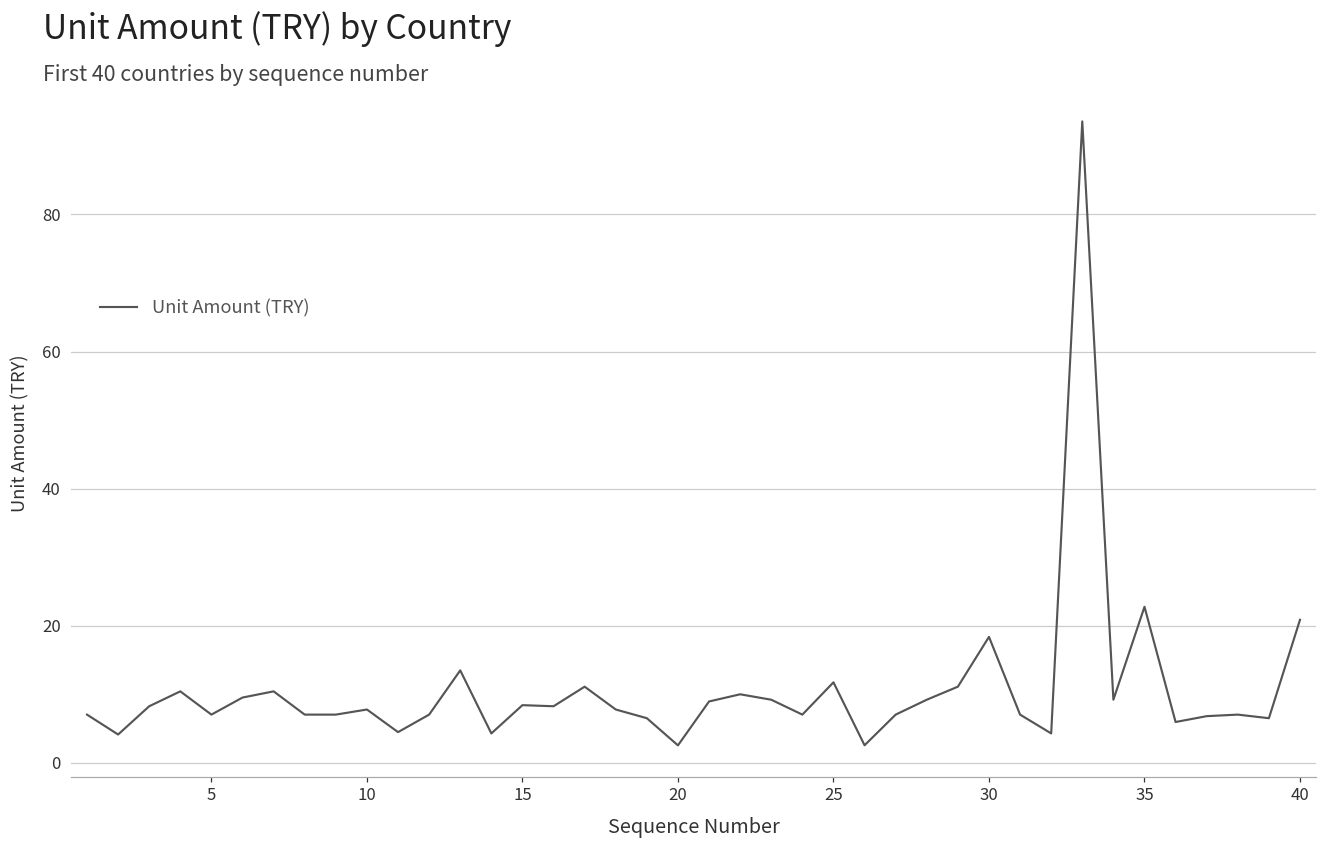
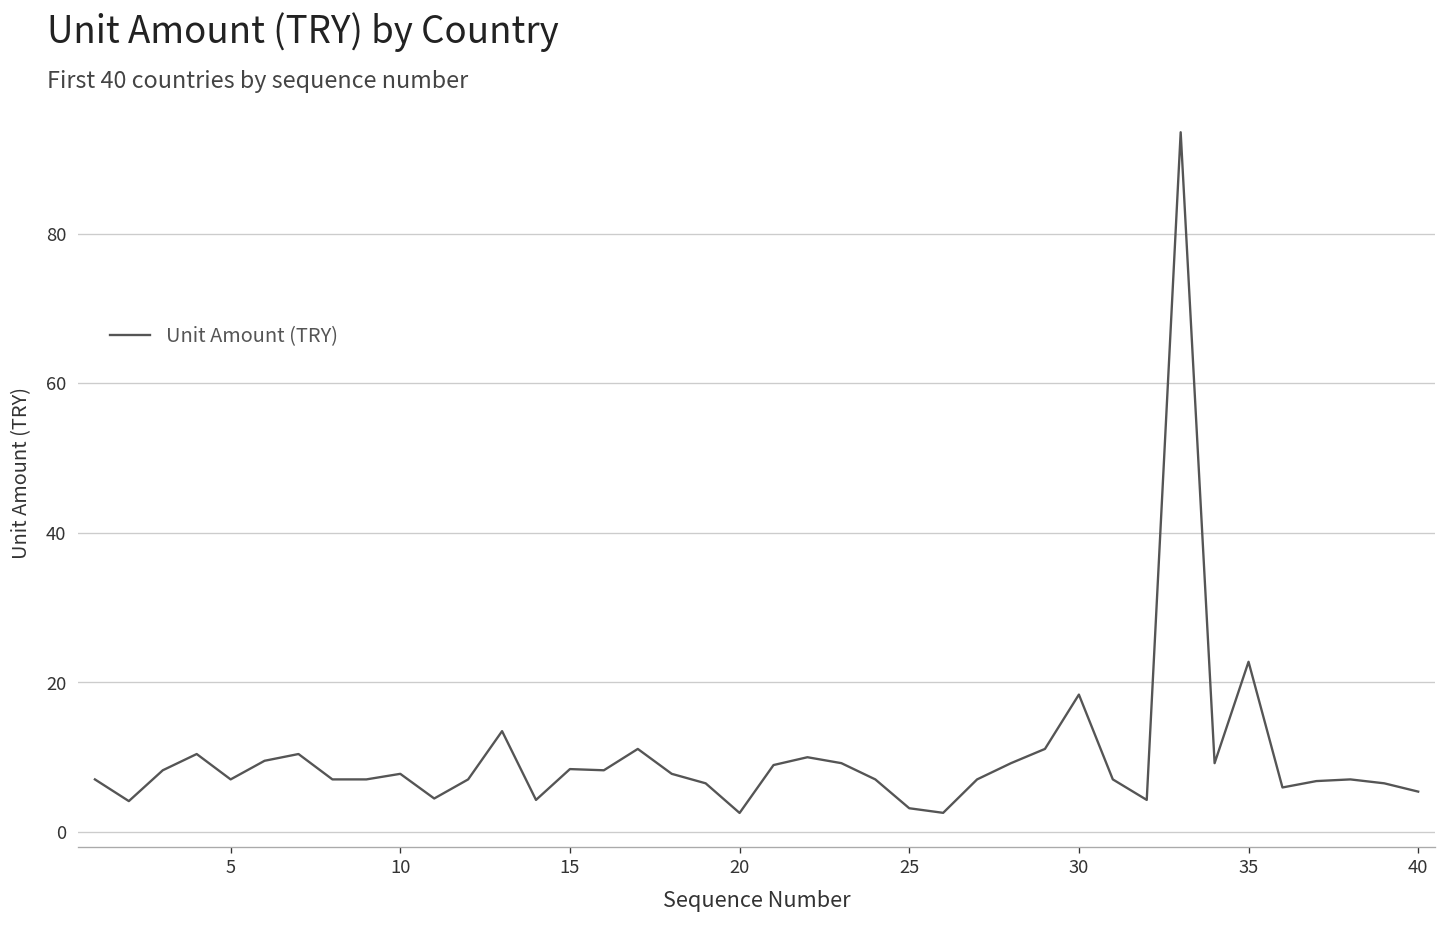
  {
    "5": 7,
    "10": 8,
    "15": 8,
    "20": 3,
-   "25": 12,
+   "25": 3,
    "30": 18,
    "35": 23,
-   "40": 21
+   "40": 5
  }
